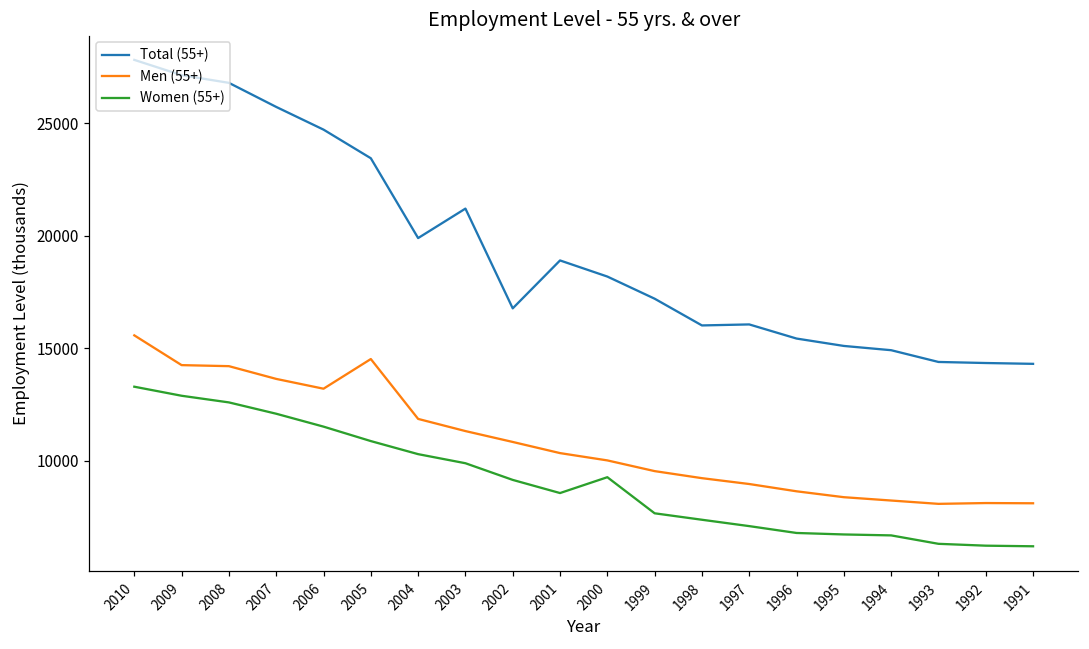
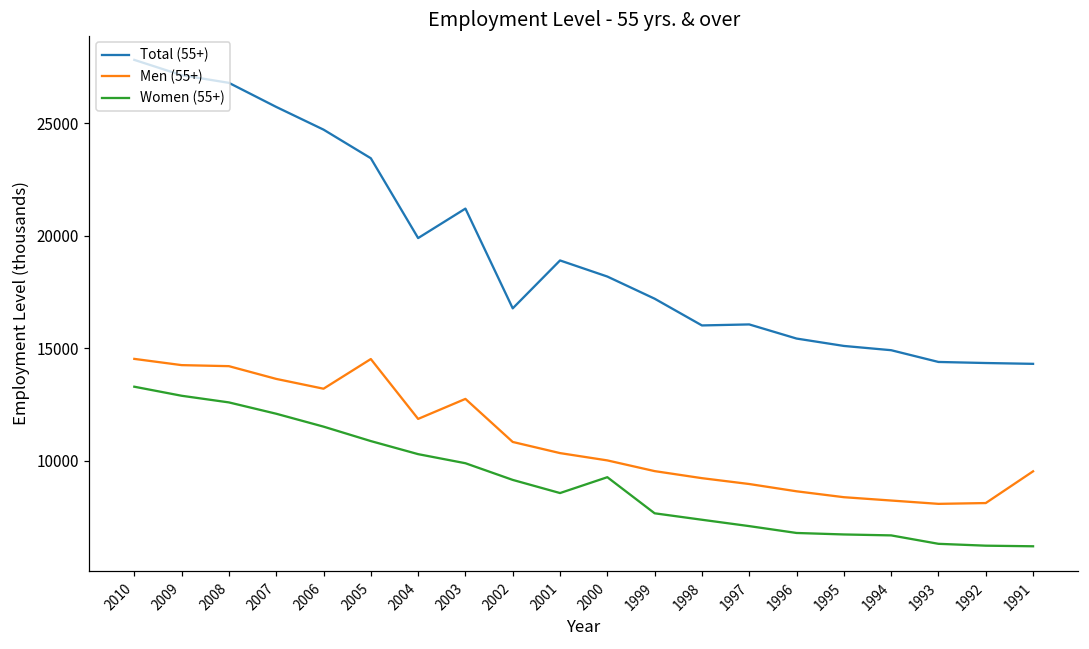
  {
    "Total (55+)": {
      "2007": 25700,
      "2006": 24700,
      "2005": 23400,
      "2004": 19900,
      "2003": 21200,
      "2002": 16800,
      "2001": 18900,
      "2000": 18200,
      "1999": 17200,
      "1998": 16000,
      "1997": 16100,
      "1996": 15400,
      "1995": 15100,
      "1994": 14900,
      "1993": 14400,
      "1992": 14300,
      "1991": 14300
    },
    "Men (55+)": {
-     "2010": 15600,
+     "2010": 14500,
      "2009": 14200,
      "2008": 14200,
      "2007": 13600,
      "2006": 13200,
      "2005": 14500,
      "2004": 11900,
-     "2003": 11300,
+     "2003": 12700,
      "2002": 10800,
      "2001": 10300,
      "2000": 10000,
      "1999": 9500,
      "1998": 9200,
      "1997": 9000,
      "1996": 8600,
      "1995": 8400,
      "1994": 8200,
      "1993": 8100,
      "1992": 8100,
-     "1991": 8100
+     "1991": 9500
    },
    "Women (55+)": {
      "2010": 13300,
      "2009": 12900,
      "2008": 12600,
      "2007": 12100,
      "2006": 11500,
      "2005": 10900,
      "2004": 10300,
      "2003": 9900,
      "2002": 9100,
      "2001": 8600,
      "2000": 9300,
      "1999": 7700,
      "1998": 7400,
      "1997": 7100,
      "1996": 6800,
      "1995": 6700,
      "1994": 6700,
      "1993": 6300,
      "1992": 6200,
      "1991": 6200
    }
  }
